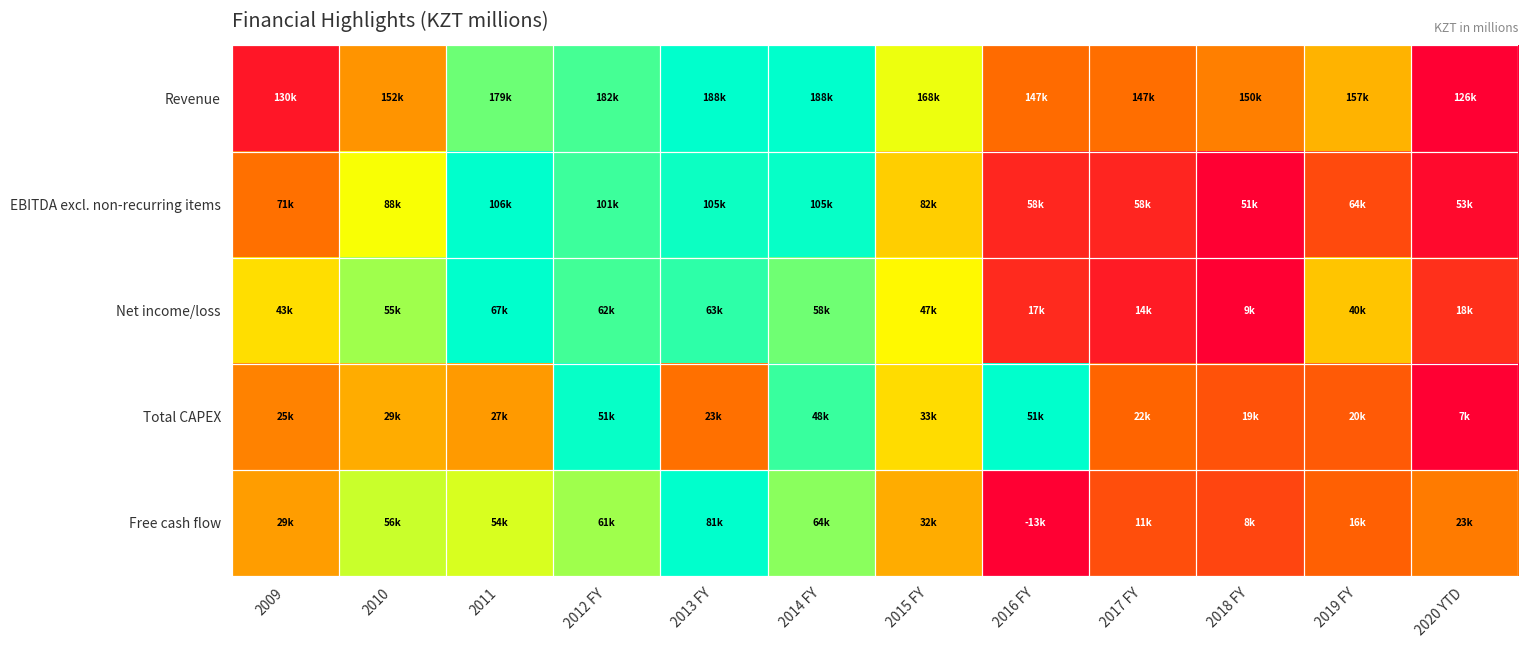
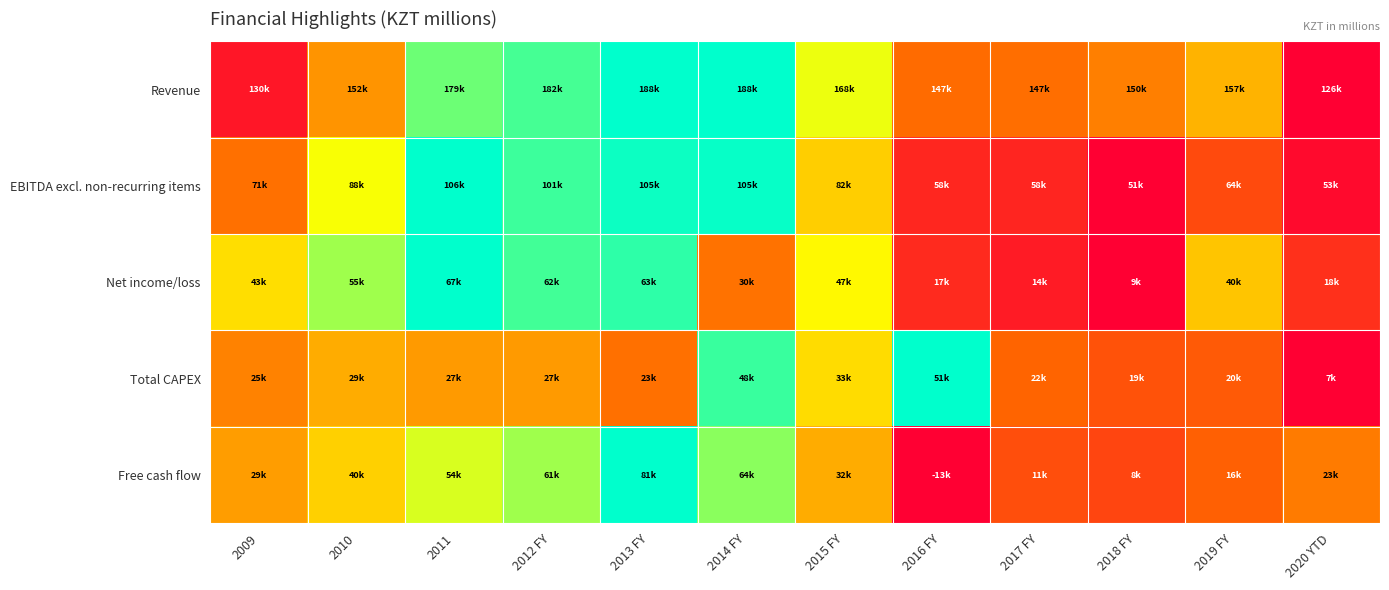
  {
    "Revenue": {
      "2009": "130k",
      "2010": "152k",
      "2011": "179k",
      "2012 FY": "182k",
      "2013 FY": "188k",
      "2014 FY": "188k",
      "2015 FY": "168k",
      "2016 FY": "147k",
      "2017 FY": "147k",
      "2018 FY": "150k",
      "2019 FY": "157k",
      "2020 YTD": "126k"
    },
    "EBITDA excl. non-recurring items": {
      "2009": "71k",
      "2010": "88k",
      "2011": "106k",
      "2012 FY": "101k",
      "2013 FY": "105k",
      "2014 FY": "105k",
      "2015 FY": "82k",
      "2016 FY": "58k",
      "2017 FY": "58k",
      "2018 FY": "51k",
      "2019 FY": "64k",
      "2020 YTD": "53k"
    },
    "Net income/loss": {
      "2009": "43k",
      "2010": "55k",
      "2011": "67k",
      "2012 FY": "62k",
      "2013 FY": "63k",
-     "2014 FY": "58k",
+     "2014 FY": "30k",
      "2015 FY": "47k",
      "2016 FY": "17k",
      "2017 FY": "14k",
      "2018 FY": "9k",
      "2019 FY": "40k",
      "2020 YTD": "18k"
    },
    "Total CAPEX": {
      "2009": "25k",
      "2010": "29k",
      "2011": "27k",
-     "2012 FY": "51k",
+     "2012 FY": "27k",
      "2013 FY": "23k",
      "2014 FY": "48k",
      "2015 FY": "33k",
      "2016 FY": "51k",
      "2017 FY": "22k",
      "2018 FY": "19k",
      "2019 FY": "20k",
      "2020 YTD": "7k"
    },
    "Free cash flow": {
      "2009": "29k",
-     "2010": "56k",
+     "2010": "40k",
      "2011": "54k",
      "2012 FY": "61k",
      "2013 FY": "81k",
      "2014 FY": "64k",
      "2015 FY": "32k",
      "2016 FY": "-13k",
      "2017 FY": "11k",
      "2018 FY": "8k",
      "2019 FY": "16k",
      "2020 YTD": "23k"
    }
  }
